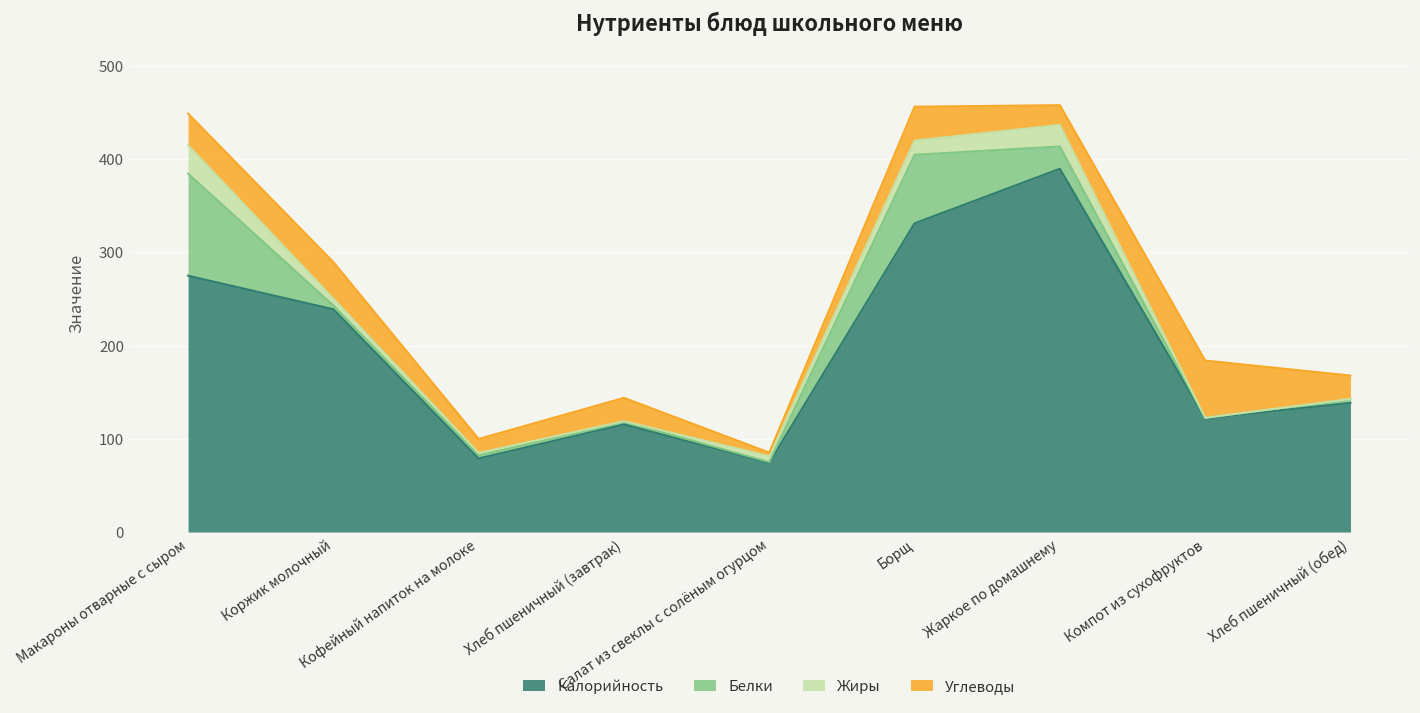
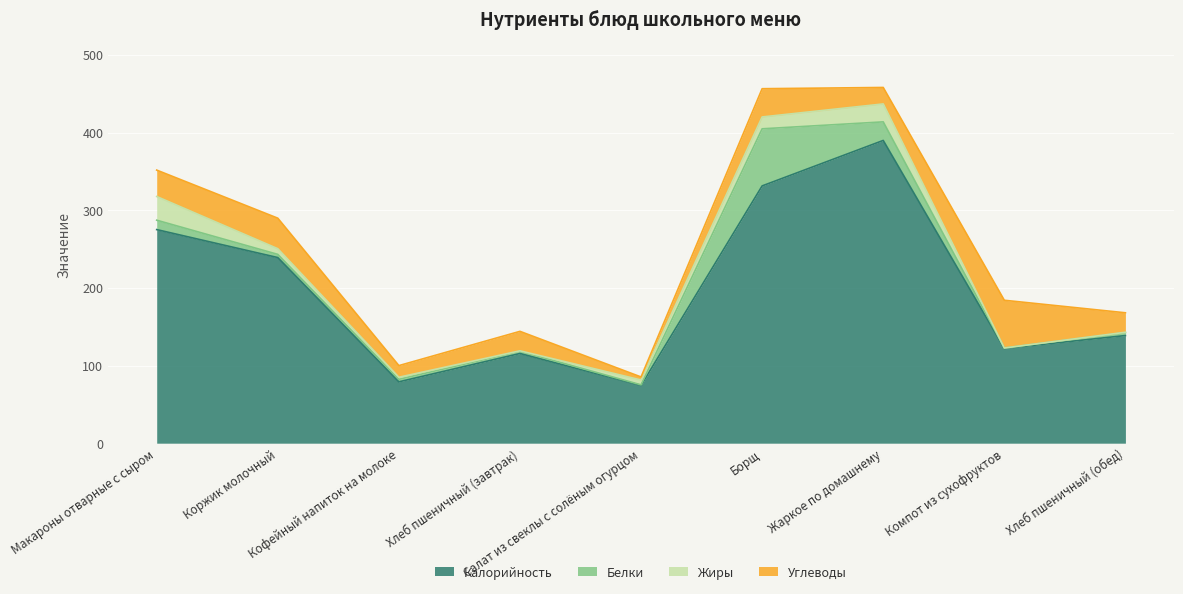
  {
    "Калорийность": {
      "Макароны отварные с сыром": 280,
      "Коржик молочный": 240,
      "Борщ": 330,
      "Жаркое по домашнему": 390,
      "Хлеб пшеничный (обед)": 140
    },
    "Белки": {
-     "Макароны отварные с сыром": 110,
+     "Макароны отварные с сыром": 10,
      "Коржик молочный": 0,
      "Борщ": 70,
      "Жаркое по домашнему": 20
    },
    "Жиры": {
      "Макароны отварные с сыром": 30,
      "Коржик молочный": 10,
      "Салат из свеклы с солёным огурцом": 10,
      "Борщ": 20,
      "Жаркое по домашнему": 20
    },
    "Углеводы": {
      "Макароны отварные с сыром": 30,
      "Коржик молочный": 40,
      "Кофейный напиток на молоке": 20,
      "Хлеб пшеничный (завтрак)": 30,
      "Салат из свеклы с солёным огурцом": 0,
      "Борщ": 40,
      "Жаркое по домашнему": 20,
      "Компот из сухофруктов": 60,
      "Хлеб пшеничный (обед)": 30
    }
  }
